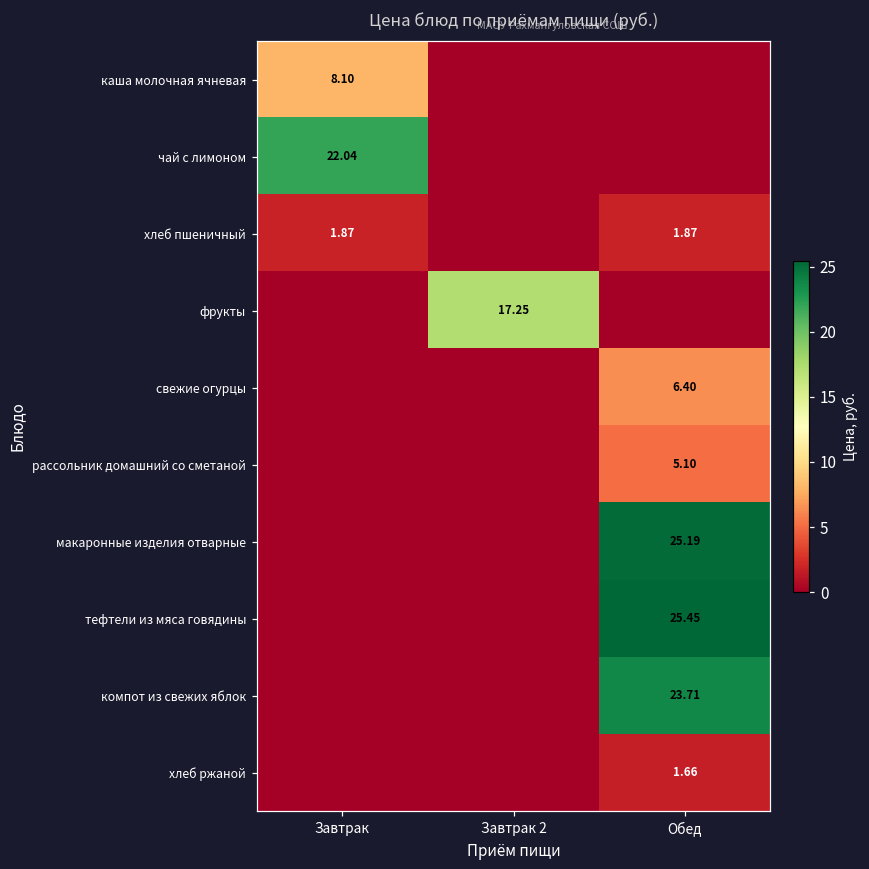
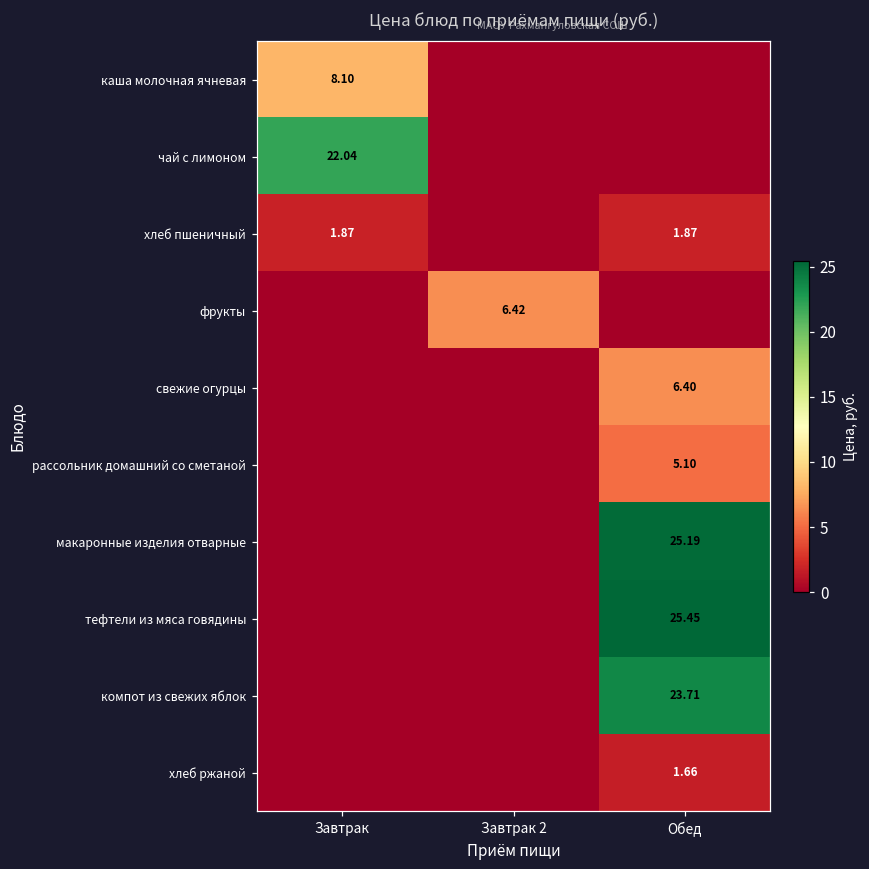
  {
    "каша молочная ячневая": {
      "Завтрак": 8.10
    },
    "чай с лимоном": {
      "Завтрак": 22.04
    },
    "хлеб пшеничный": {
      "Завтрак": 1.87,
      "Обед": 1.87
    },
    "фрукты": {
-     "Завтрак 2": 17.25
+     "Завтрак 2": 6.42
    },
    "свежие огурцы": {
      "Обед": 6.40
    },
    "рассольник домашний со сметаной": {
      "Обед": 5.10
    },
    "макаронные изделия отварные": {
      "Обед": 25.19
    },
    "тефтели из мяса говядины": {
      "Обед": 25.45
    },
    "компот из свежих яблок": {
      "Обед": 23.71
    },
    "хлеб ржаной": {
      "Обед": 1.66
    }
  }
